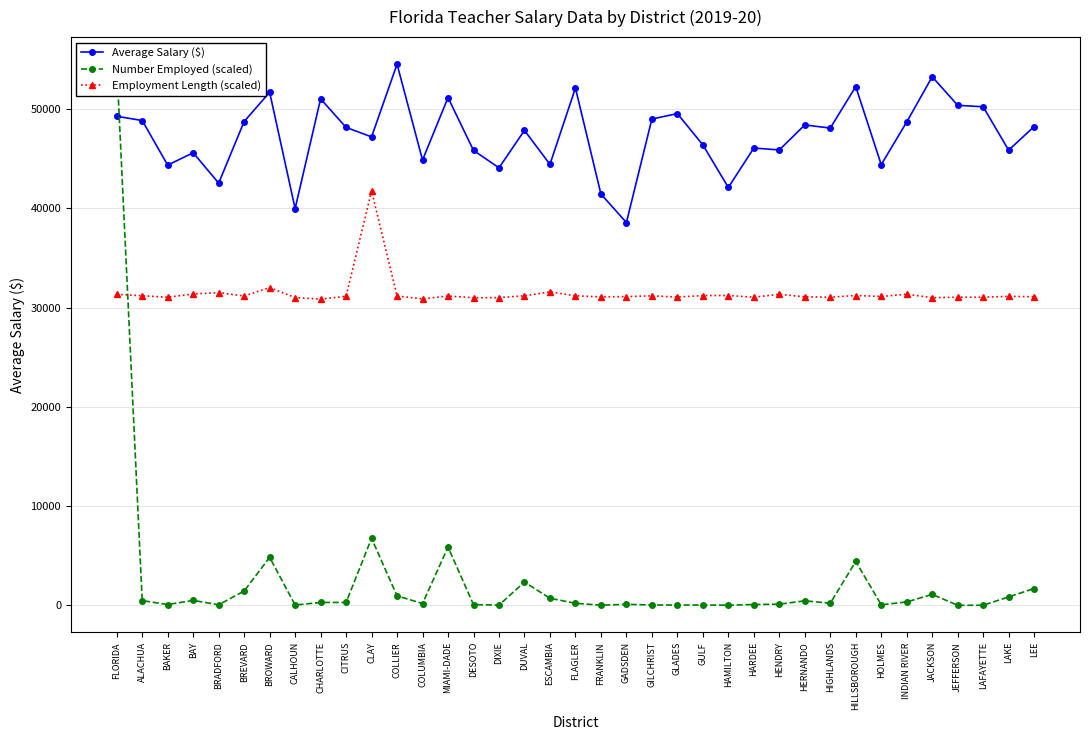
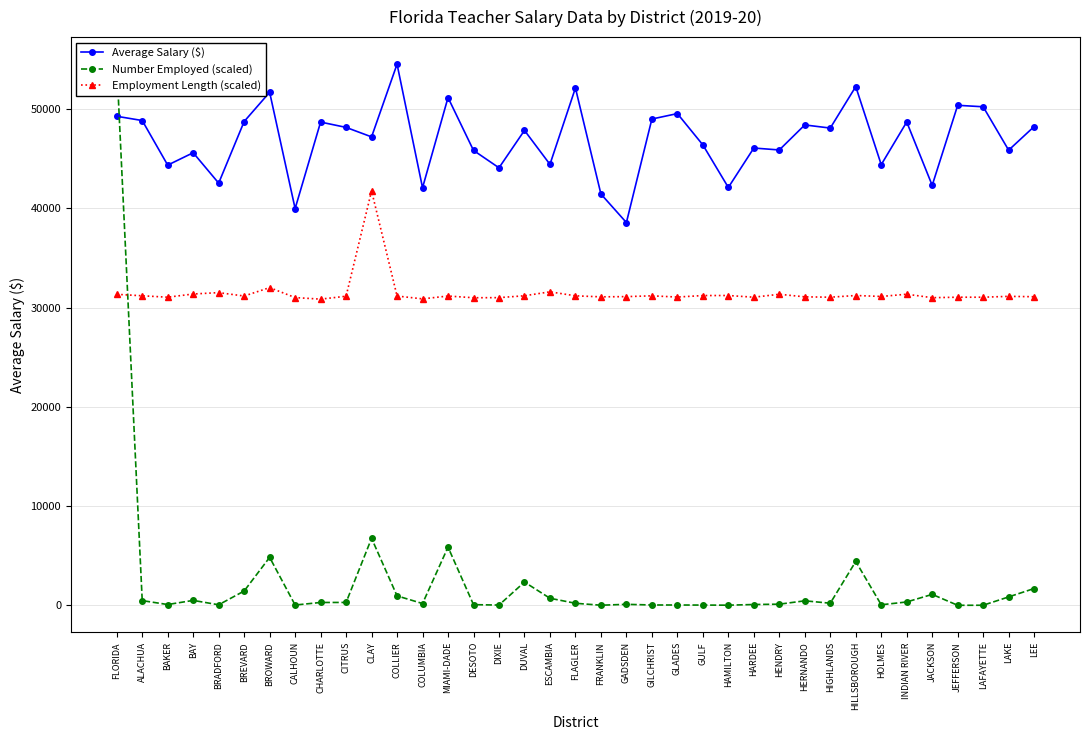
  {
    "Average Salary ($)": {
      "FLORIDA": 49000,
      "ALACHUA": 49000,
      "BAKER": 44000,
      "BAY": 46000,
      "BRADFORD": 43000,
      "BREVARD": 49000,
      "BROWARD": 52000,
      "CALHOUN": 40000,
-     "CHARLOTTE": 51000,
+     "CHARLOTTE": 49000,
      "CITRUS": 48000,
      "CLAY": 47000,
      "COLLIER": 55000,
-     "COLUMBIA": 45000,
+     "COLUMBIA": 42000,
      "MIAMI-DADE": 51000,
      "DESOTO": 46000,
      "DIXIE": 44000,
      "DUVAL": 48000,
      "ESCAMBIA": 44000,
      "FLAGLER": 52000,
      "FRANKLIN": 41000,
      "GADSDEN": 39000,
      "GILCHRIST": 49000,
      "GLADES": 50000,
      "GULF": 46000,
      "HAMILTON": 42000,
      "HARDEE": 46000,
      "HENDRY": 46000,
      "HERNANDO": 48000,
      "HIGHLANDS": 48000,
      "HILLSBOROUGH": 52000,
      "HOLMES": 44000,
      "INDIAN RIVER": 49000,
-     "JACKSON": 53000,
+     "JACKSON": 42000,
      "JEFFERSON": 50000,
      "LAFAYETTE": 50000,
      "LAKE": 46000,
      "LEE": 48000
    },
    "Number Employed (scaled)": {
      "ALACHUA": 0,
      "BAKER": 0,
      "BAY": 1000,
      "BRADFORD": 0,
      "BREVARD": 1000,
      "BROWARD": 5000,
      "CALHOUN": 0,
      "CHARLOTTE": 0,
      "CITRUS": 0,
      "CLAY": 7000,
      "COLLIER": 1000,
      "COLUMBIA": 0,
      "MIAMI-DADE": 6000,
      "DESOTO": 0,
      "DIXIE": 0,
      "DUVAL": 2000,
      "ESCAMBIA": 1000,
      "FLAGLER": 0,
      "FRANKLIN": 0,
      "GADSDEN": 0,
      "GILCHRIST": 0,
      "GLADES": 0,
      "GULF": 0,
      "HAMILTON": 0,
      "HARDEE": 0,
      "HENDRY": 0,
      "HERNANDO": 0,
      "HIGHLANDS": 0,
      "HILLSBOROUGH": 4000,
      "HOLMES": 0,
      "INDIAN RIVER": 0,
      "JACKSON": 1000,
      "JEFFERSON": 0,
      "LAFAYETTE": 0,
      "LAKE": 1000,
      "LEE": 2000
    },
    "Employment Length (scaled)": {
      "FLORIDA": 31000,
      "ALACHUA": 31000,
      "BAKER": 31000,
      "BAY": 31000,
      "BRADFORD": 32000,
      "BREVARD": 31000,
      "BROWARD": 32000,
      "CALHOUN": 31000,
      "CHARLOTTE": 31000,
      "CITRUS": 31000,
      "CLAY": 42000,
      "COLLIER": 31000,
      "COLUMBIA": 31000,
      "MIAMI-DADE": 31000,
      "DESOTO": 31000,
      "DIXIE": 31000,
      "DUVAL": 31000,
      "ESCAMBIA": 32000,
      "FLAGLER": 31000,
      "FRANKLIN": 31000,
      "GADSDEN": 31000,
      "GILCHRIST": 31000,
      "GLADES": 31000,
      "GULF": 31000,
      "HAMILTON": 31000,
      "HARDEE": 31000,
      "HENDRY": 31000,
      "HERNANDO": 31000,
      "HIGHLANDS": 31000,
      "HILLSBOROUGH": 31000,
      "HOLMES": 31000,
      "INDIAN RIVER": 31000,
      "JACKSON": 31000,
      "JEFFERSON": 31000,
      "LAFAYETTE": 31000,
      "LAKE": 31000,
      "LEE": 31000
    }
  }
